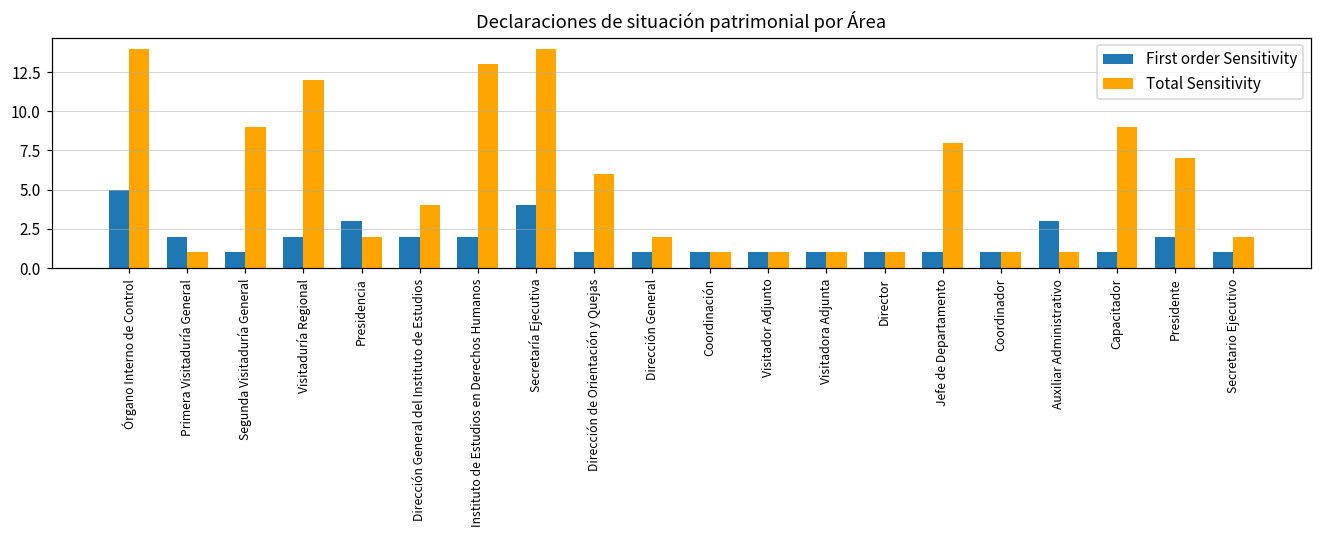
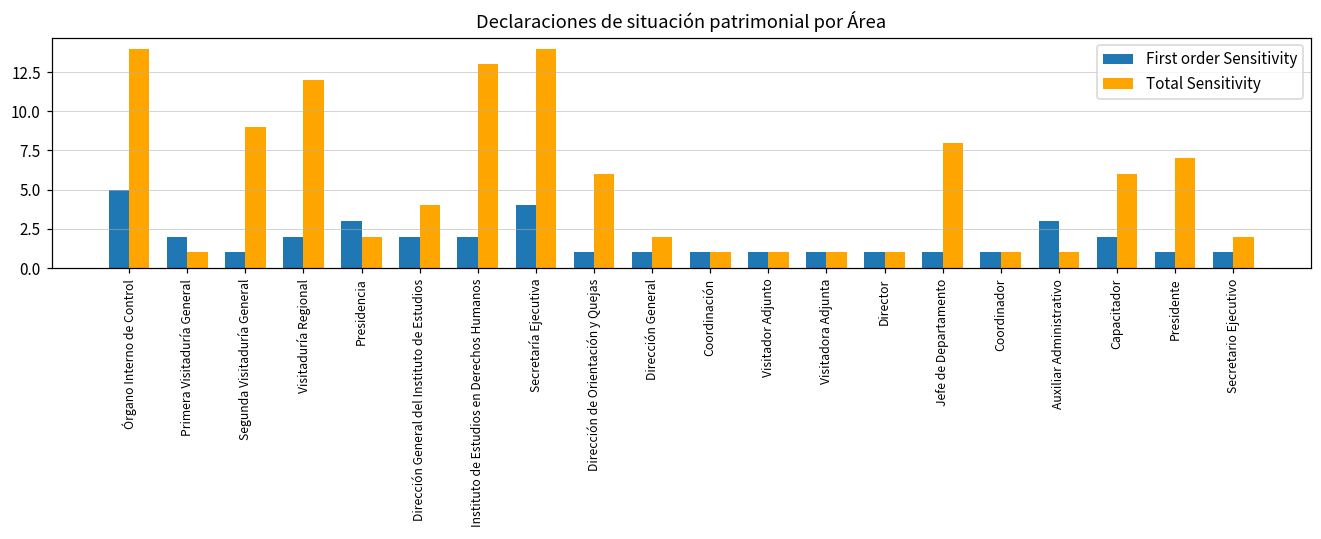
  {
    "First order Sensitivity": {
      "Órgano Interno de Control": 5,
      "Primera Visitaduría General": 2,
      "Segunda Visitaduría General": 1,
      "Visitaduría Regional": 2,
      "Presidencia": 3,
      "Dirección General del Instituto de Estudios": 2,
      "Instituto de Estudios en Derechos Humanos": 2,
      "Secretaría Ejecutiva": 4,
      "Dirección de Orientación y Quejas": 1,
      "Dirección General": 1,
      "Coordinación": 1,
      "Visitador Adjunto": 1,
      "Visitadora Adjunta": 1,
      "Director": 1,
      "Jefe de Departamento": 1,
      "Coordinador": 1,
      "Auxiliar Administrativo": 3,
-     "Capacitador": 1,
-     "Presidente": 2,
+     "Capacitador": 2,
+     "Presidente": 1,
      "Secretario Ejecutivo": 1
    },
    "Total Sensitivity": {
      "Órgano Interno de Control": 14,
      "Primera Visitaduría General": 1,
      "Segunda Visitaduría General": 9,
      "Visitaduría Regional": 12,
      "Presidencia": 2,
      "Dirección General del Instituto de Estudios": 4,
      "Instituto de Estudios en Derechos Humanos": 13,
      "Secretaría Ejecutiva": 14,
      "Dirección de Orientación y Quejas": 6,
      "Dirección General": 2,
      "Coordinación": 1,
      "Visitador Adjunto": 1,
      "Visitadora Adjunta": 1,
      "Director": 1,
      "Jefe de Departamento": 8,
      "Coordinador": 1,
      "Auxiliar Administrativo": 1,
-     "Capacitador": 9,
+     "Capacitador": 6,
      "Presidente": 7,
      "Secretario Ejecutivo": 2
    }
  }
